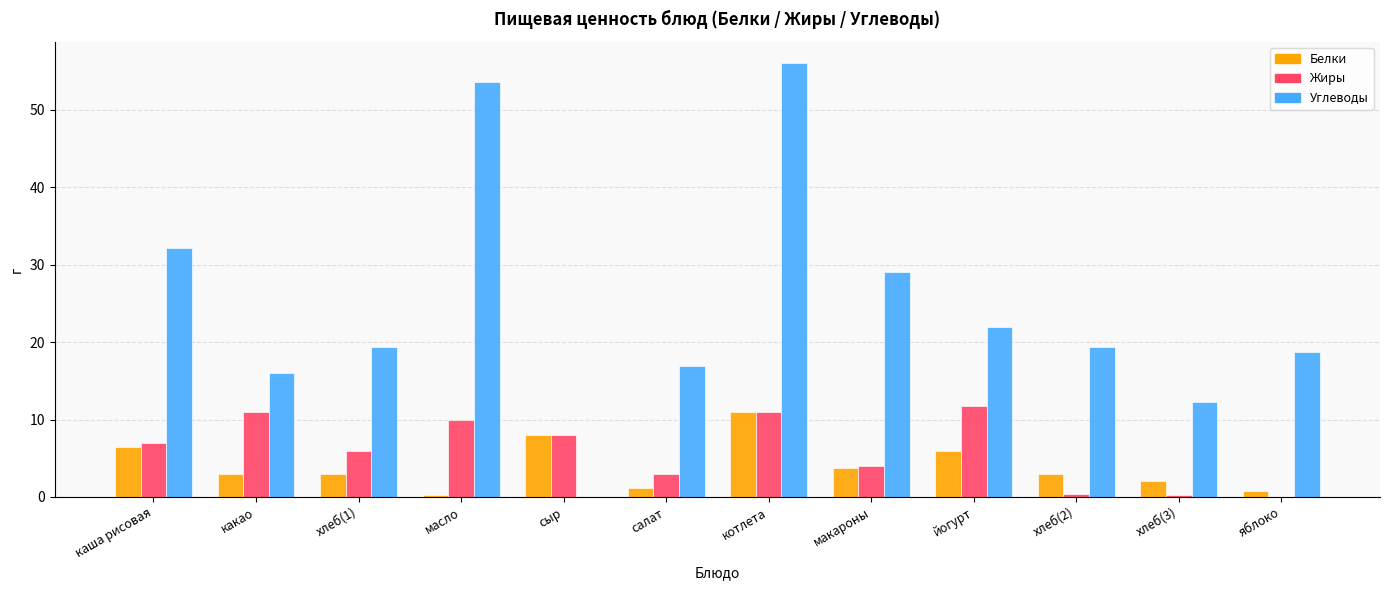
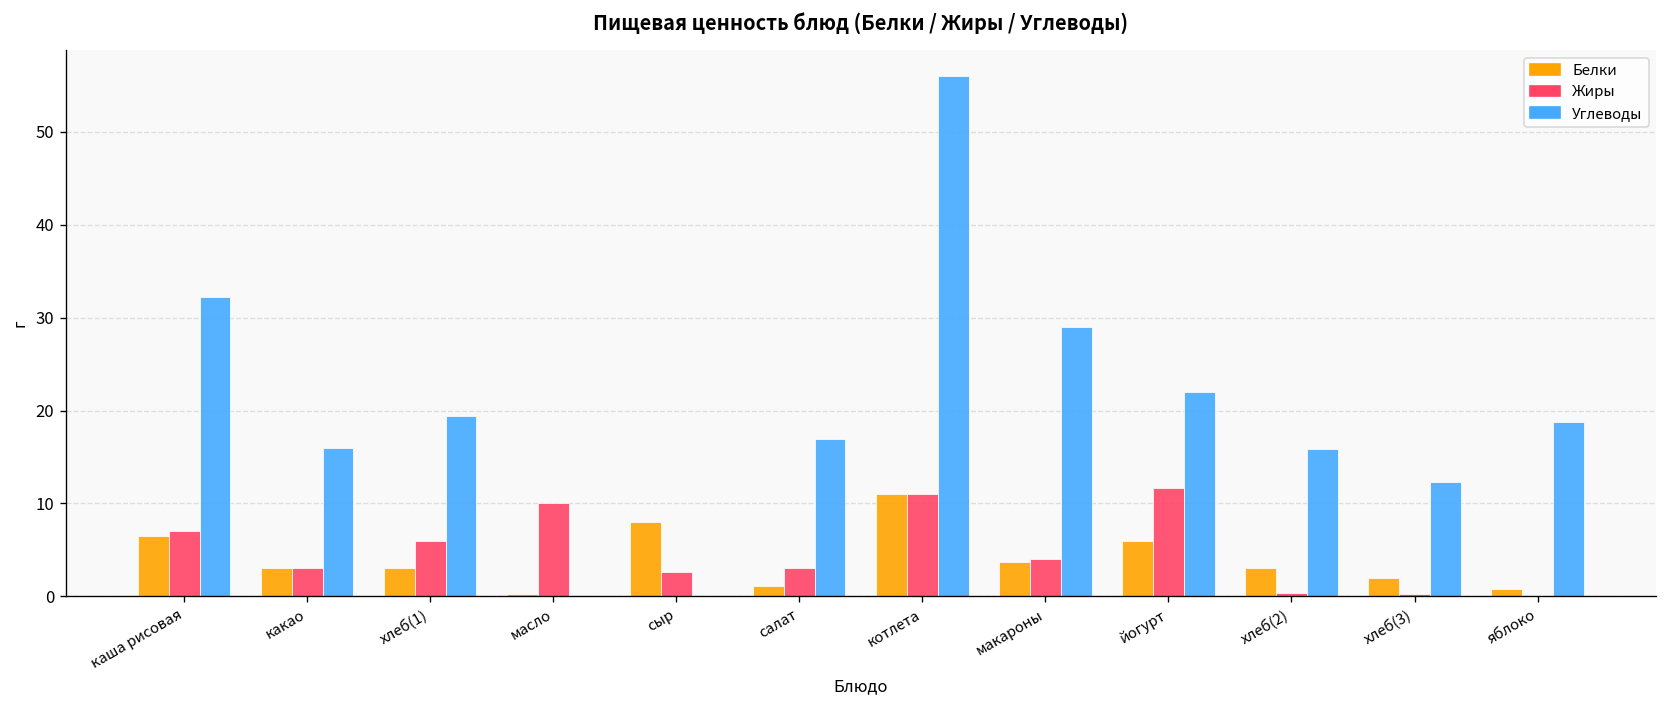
  {
    "Белки": {
      "каша рисовая": 7,
      "какао": 3,
      "хлеб(1)": 3,
      "сыр": 8,
      "салат": 1,
      "котлета": 11,
      "макароны": 4,
      "йогурт": 6,
      "хлеб(2)": 3,
      "хлеб(3)": 2,
      "яблоко": 1
    },
    "Жиры": {
      "каша рисовая": 7,
-     "какао": 11,
+     "какао": 3,
      "хлеб(1)": 6,
      "масло": 10,
-     "сыр": 8,
+     "сыр": 3,
      "салат": 3,
      "котлета": 11,
      "макароны": 4,
      "йогурт": 12,
      "хлеб(2)": 0,
      "яблоко": 0
    },
    "Углеводы": {
      "каша рисовая": 32,
      "какао": 16,
      "хлеб(1)": 19,
-     "масло": 54,
+     "масло": 0,
      "сыр": 0,
      "салат": 17,
      "котлета": 56,
      "макароны": 29,
      "йогурт": 22,
-     "хлеб(2)": 19,
+     "хлеб(2)": 16,
      "хлеб(3)": 12,
      "яблоко": 19
    }
  }
